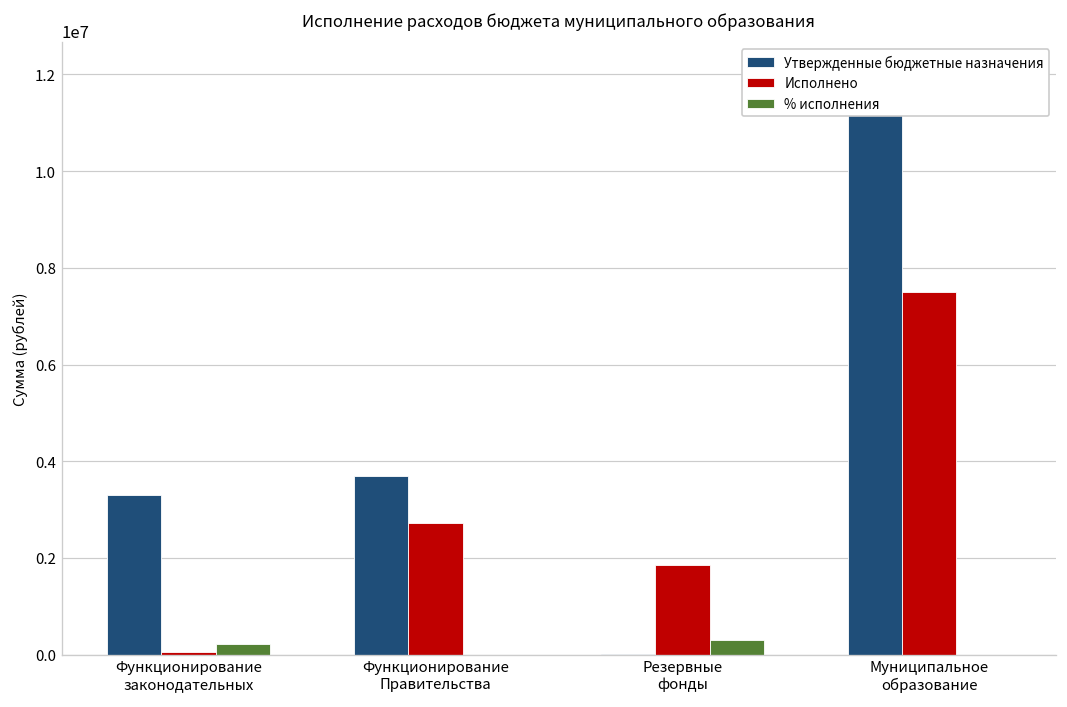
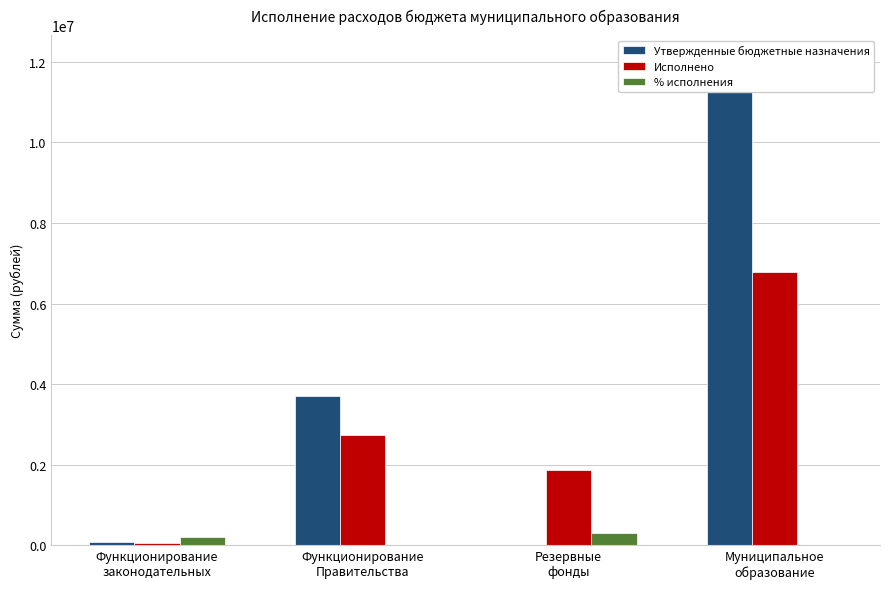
  {
    "Утвержденные бюджетные назначения": {
-     "Функционирование законодательных": 3300000,
+     "Функционирование законодательных": 100000,
      "Функционирование Правительства": 3700000
    },
    "Исполнено": {
      "Функционирование законодательных": 100000,
      "Функционирование Правительства": 2700000,
      "Резервные фонды": 1900000,
-     "Муниципальное образование": 7500000
+     "Муниципальное образование": 6800000
    },
    "% исполнения": {
      "Функционирование законодательных": 200000,
      "Резервные фонды": 300000
    }
  }
